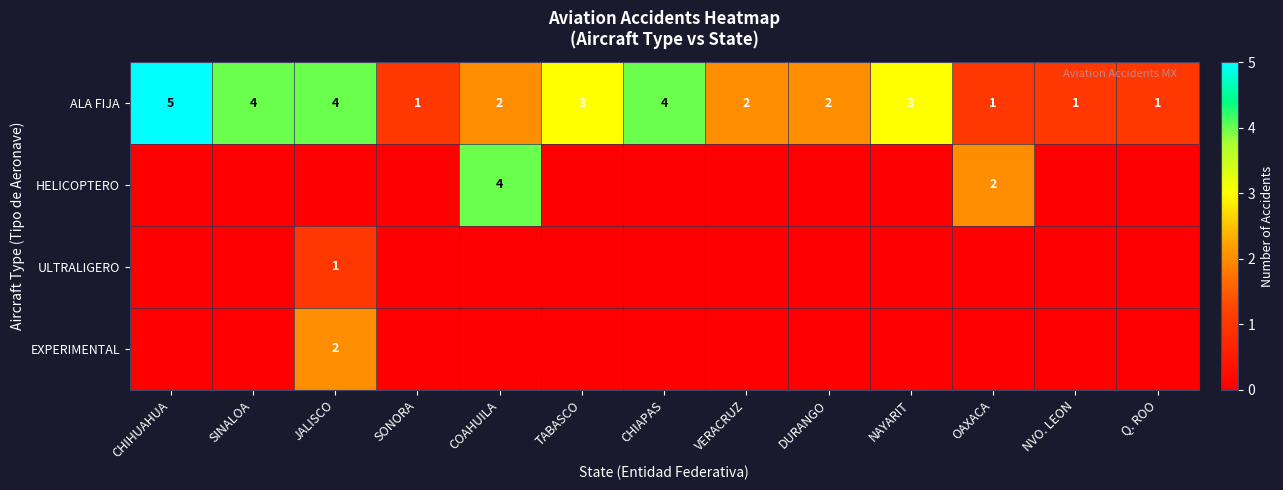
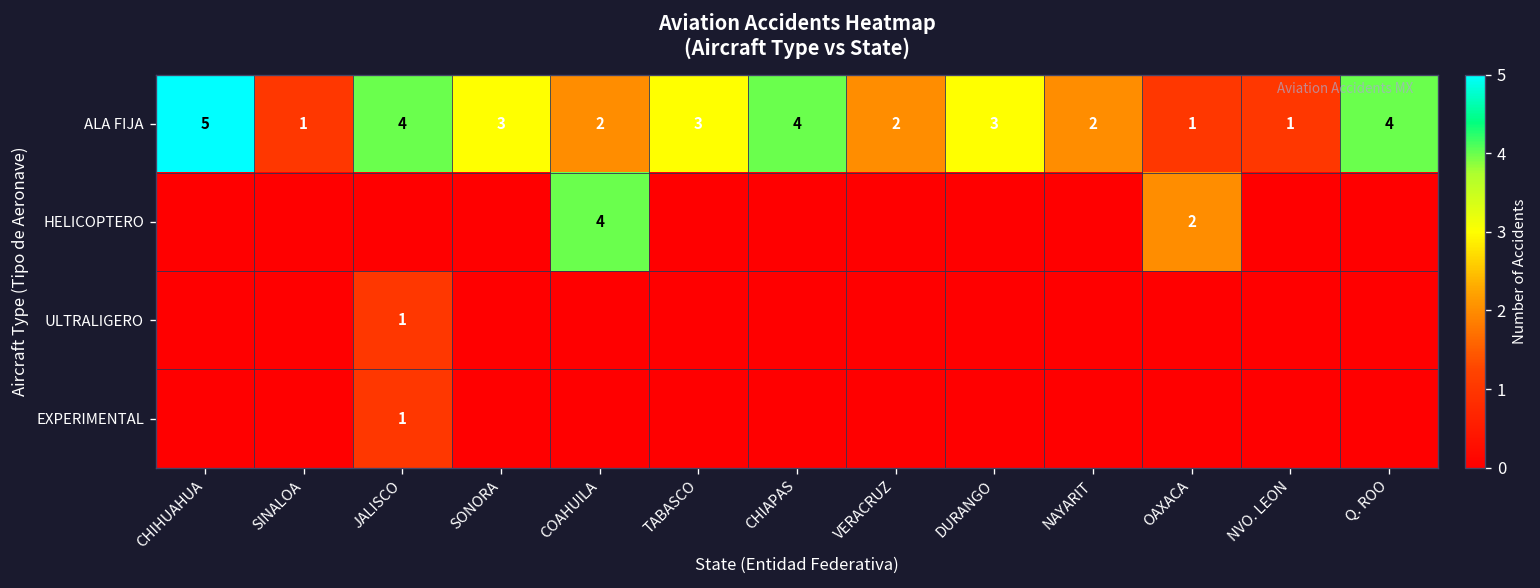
  {
    "ALA FIJA": {
      "CHIHUAHUA": 5,
-     "SINALOA": 4,
+     "SINALOA": 1,
      "JALISCO": 4,
-     "SONORA": 1,
+     "SONORA": 3,
      "COAHUILA": 2,
      "TABASCO": 3,
      "CHIAPAS": 4,
      "VERACRUZ": 2,
-     "DURANGO": 2,
-     "NAYARIT": 3,
+     "DURANGO": 3,
+     "NAYARIT": 2,
      "OAXACA": 1,
      "NVO. LEON": 1,
-     "Q. ROO": 1
+     "Q. ROO": 4
    },
    "HELICOPTERO": {
      "COAHUILA": 4,
      "OAXACA": 2
    },
    "ULTRALIGERO": {
      "JALISCO": 1
    },
    "EXPERIMENTAL": {
-     "JALISCO": 2
+     "JALISCO": 1
    }
  }
